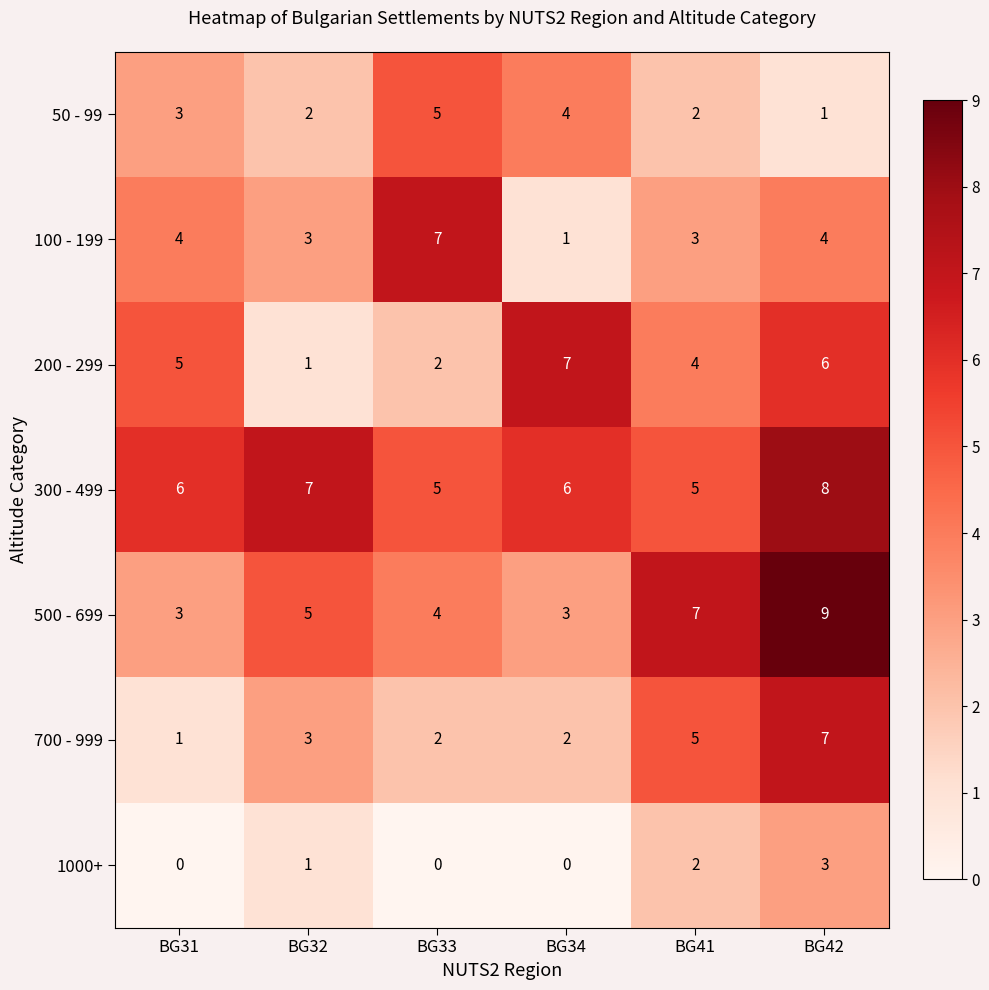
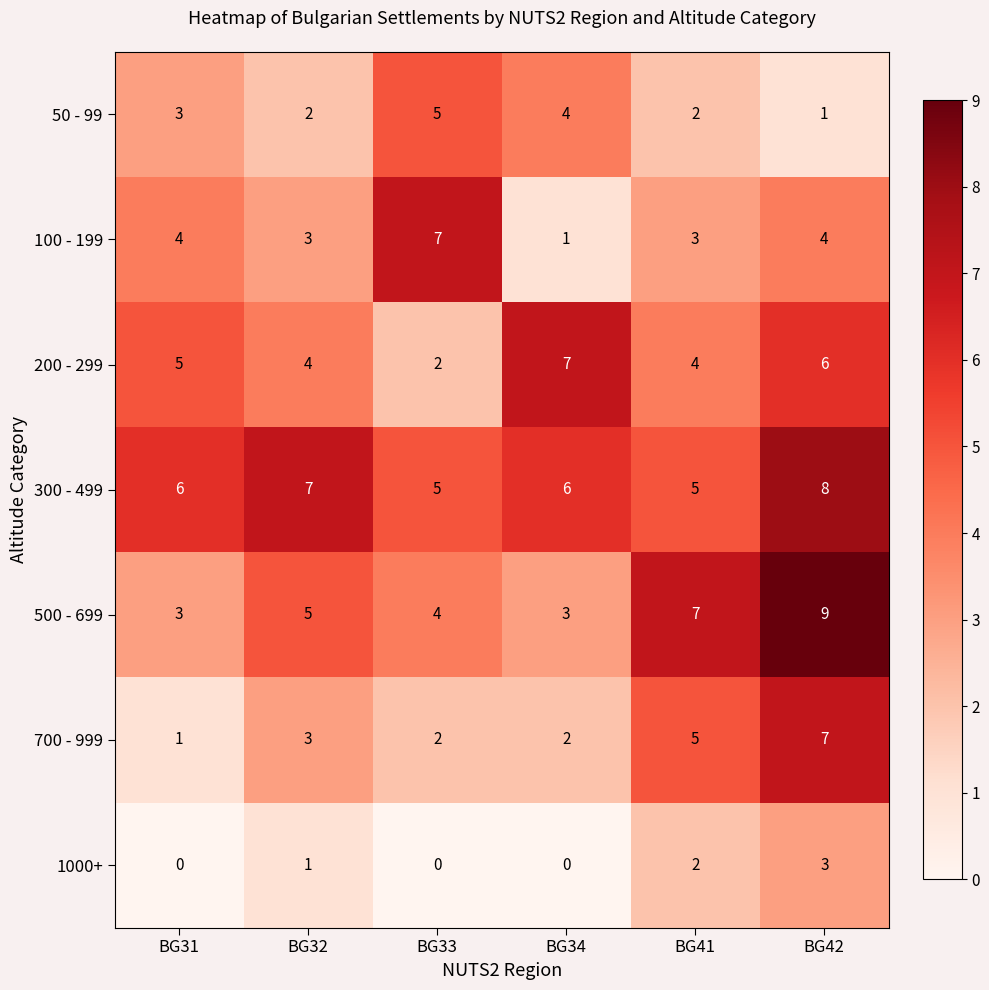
  {
    "50 - 99": {
      "BG31": 3,
      "BG32": 2,
      "BG33": 5,
      "BG34": 4,
      "BG41": 2,
      "BG42": 1
    },
    "100 - 199": {
      "BG31": 4,
      "BG32": 3,
      "BG33": 7,
      "BG34": 1,
      "BG41": 3,
      "BG42": 4
    },
    "200 - 299": {
      "BG31": 5,
-     "BG32": 1,
+     "BG32": 4,
      "BG33": 2,
      "BG34": 7,
      "BG41": 4,
      "BG42": 6
    },
    "300 - 499": {
      "BG31": 6,
      "BG32": 7,
      "BG33": 5,
      "BG34": 6,
      "BG41": 5,
      "BG42": 8
    },
    "500 - 699": {
      "BG31": 3,
      "BG32": 5,
      "BG33": 4,
      "BG34": 3,
      "BG41": 7,
      "BG42": 9
    },
    "700 - 999": {
      "BG31": 1,
      "BG32": 3,
      "BG33": 2,
      "BG34": 2,
      "BG41": 5,
      "BG42": 7
    },
    "1000+": {
      "BG31": 0,
      "BG32": 1,
      "BG33": 0,
      "BG34": 0,
      "BG41": 2,
      "BG42": 3
    }
  }
